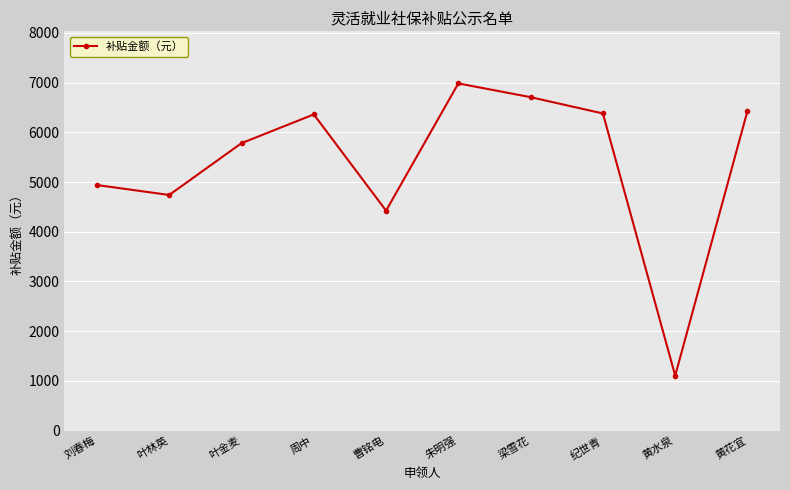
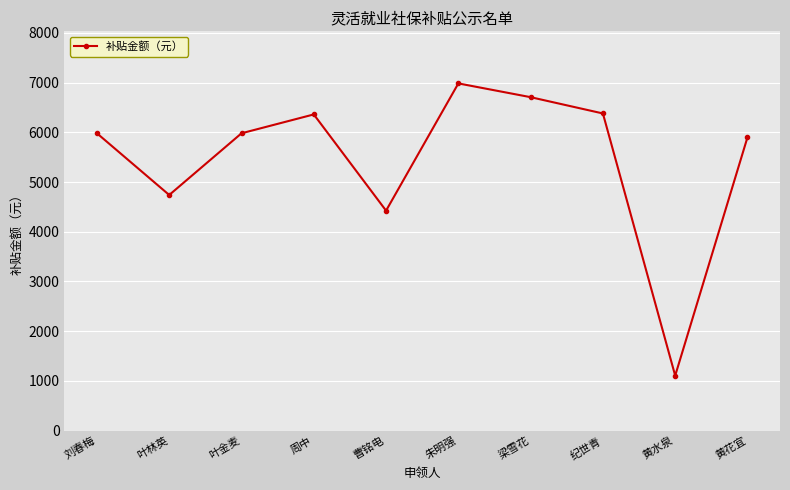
  {
-   "刘春梅": 4900,
+   "刘春梅": 6000,
    "叶林英": 4700,
-   "叶金麦": 5800,
+   "叶金麦": 6000,
    "周中": 6400,
    "曹铭电": 4400,
    "朱明强": 7000,
    "梁雪花": 6700,
    "纪世青": 6400,
    "黄水泉": 1100,
-   "黄花宜": 6400
+   "黄花宜": 5900
  }
